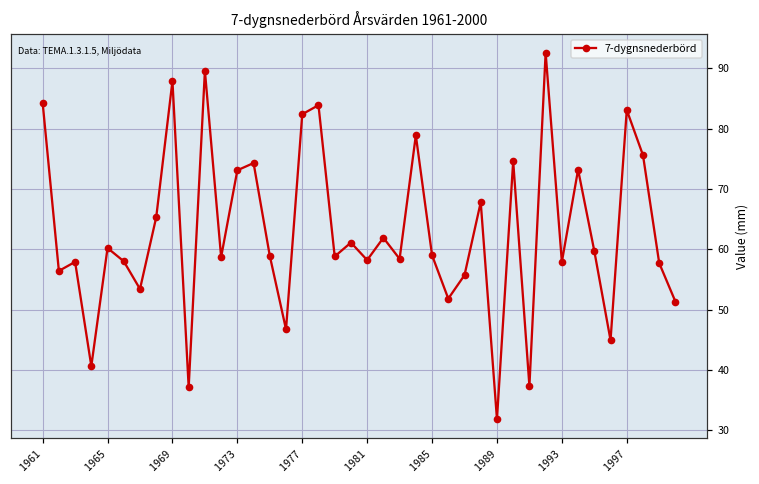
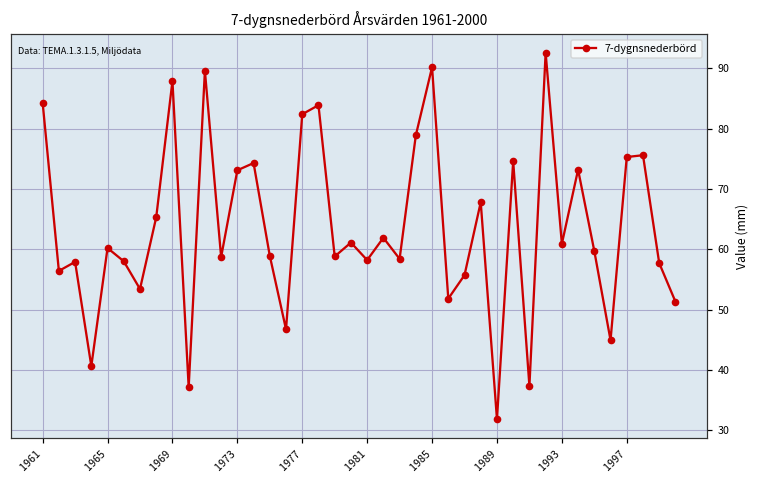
  {
    "1961": 84,
    "1965": 60,
    "1969": 88,
    "1973": 73,
    "1977": 82,
    "1981": 58,
-   "1985": 59,
+   "1985": 90,
    "1989": 32,
-   "1993": 58,
-   "1997": 83
+   "1993": 61,
+   "1997": 75
  }
